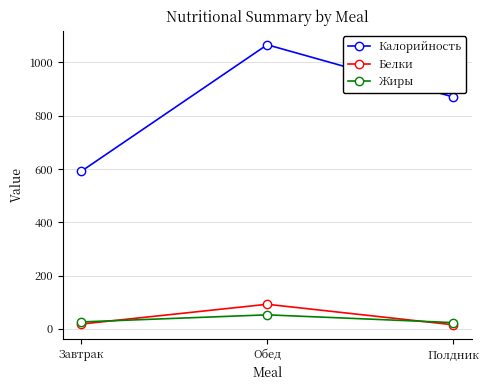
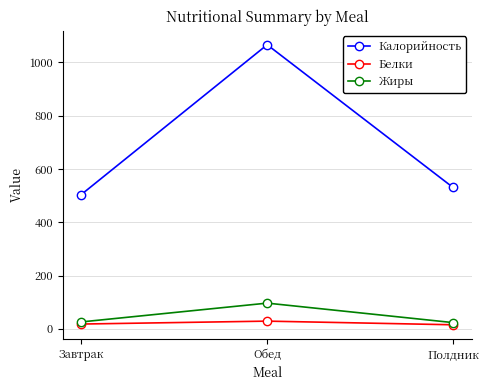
  {
    "Калорийность": {
-     "Завтрак": 590,
+     "Завтрак": 500,
      "Обед": 1070,
-     "Полдник": 870
+     "Полдник": 530
    },
    "Белки": {
-     "Обед": 90
+     "Обед": 30
    },
    "Жиры": {
-     "Обед": 50
+     "Обед": 100
    }
  }
